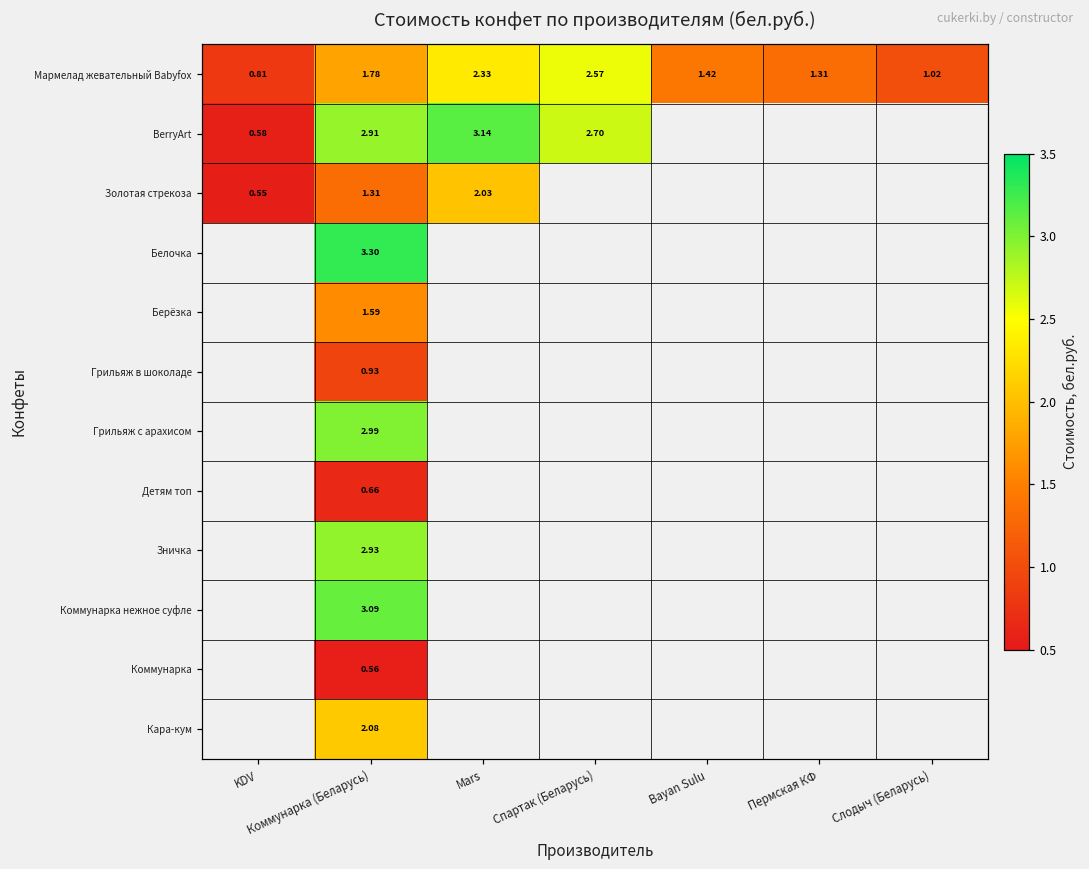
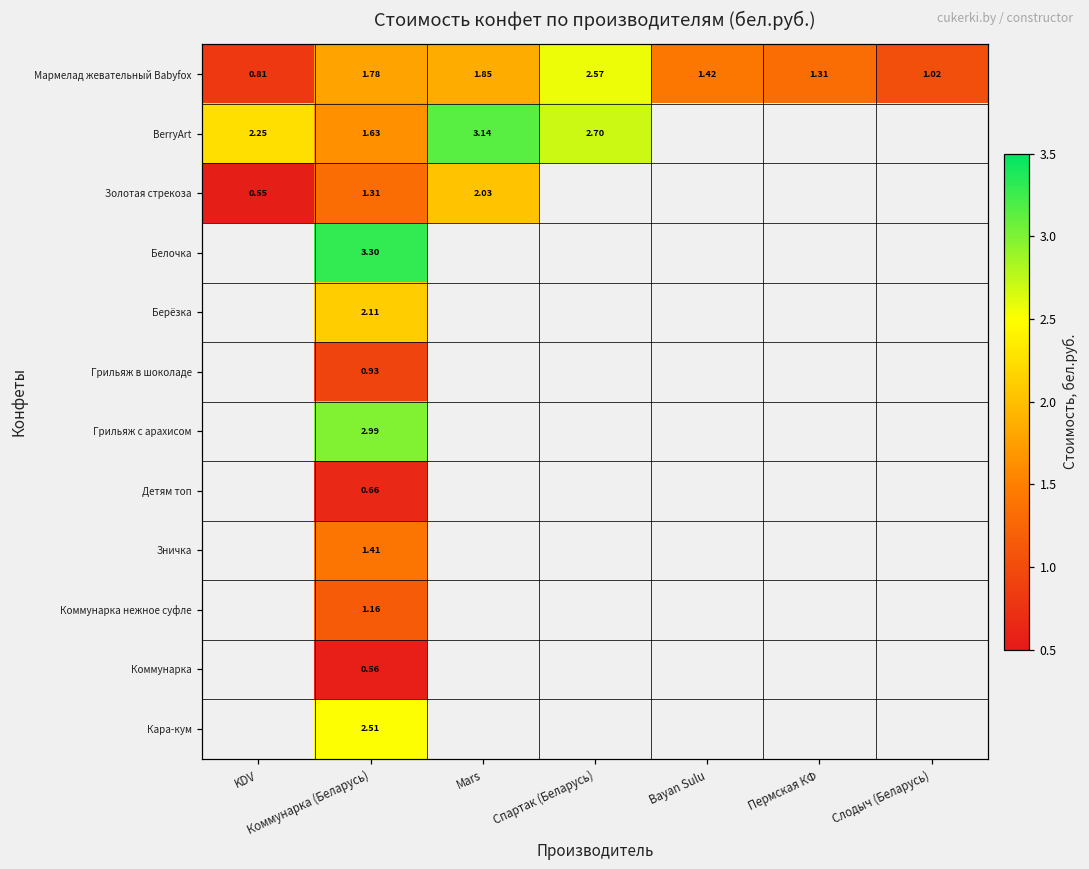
  {
    "Мармелад жевательный Babyfox": {
      "KDV": 0.81,
      "Коммунарка (Беларусь)": 1.78,
-     "Mars": 2.33,
+     "Mars": 1.85,
      "Спартак (Беларусь)": 2.57,
      "Bayan Sulu": 1.42,
      "Пермская КФ": 1.31,
      "Слодыч (Беларусь)": 1.02
    },
    "BerryArt": {
-     "KDV": 0.58,
-     "Коммунарка (Беларусь)": 2.91,
+     "KDV": 2.25,
+     "Коммунарка (Беларусь)": 1.63,
      "Mars": 3.14,
      "Спартак (Беларусь)": 2.70
    },
    "Золотая стрекоза": {
      "KDV": 0.55,
      "Коммунарка (Беларусь)": 1.31,
      "Mars": 2.03
    },
    "Белочка": {
      "Коммунарка (Беларусь)": 3.30
    },
    "Берёзка": {
-     "Коммунарка (Беларусь)": 1.59
+     "Коммунарка (Беларусь)": 2.11
    },
    "Грильяж в шоколаде": {
      "Коммунарка (Беларусь)": 0.93
    },
    "Грильяж с арахисом": {
      "Коммунарка (Беларусь)": 2.99
    },
    "Детям топ": {
      "Коммунарка (Беларусь)": 0.66
    },
    "Зничка": {
-     "Коммунарка (Беларусь)": 2.93
+     "Коммунарка (Беларусь)": 1.41
    },
    "Коммунарка нежное суфле": {
-     "Коммунарка (Беларусь)": 3.09
+     "Коммунарка (Беларусь)": 1.16
    },
    "Коммунарка": {
      "Коммунарка (Беларусь)": 0.56
    },
    "Кара-кум": {
-     "Коммунарка (Беларусь)": 2.08
+     "Коммунарка (Беларусь)": 2.51
    }
  }
